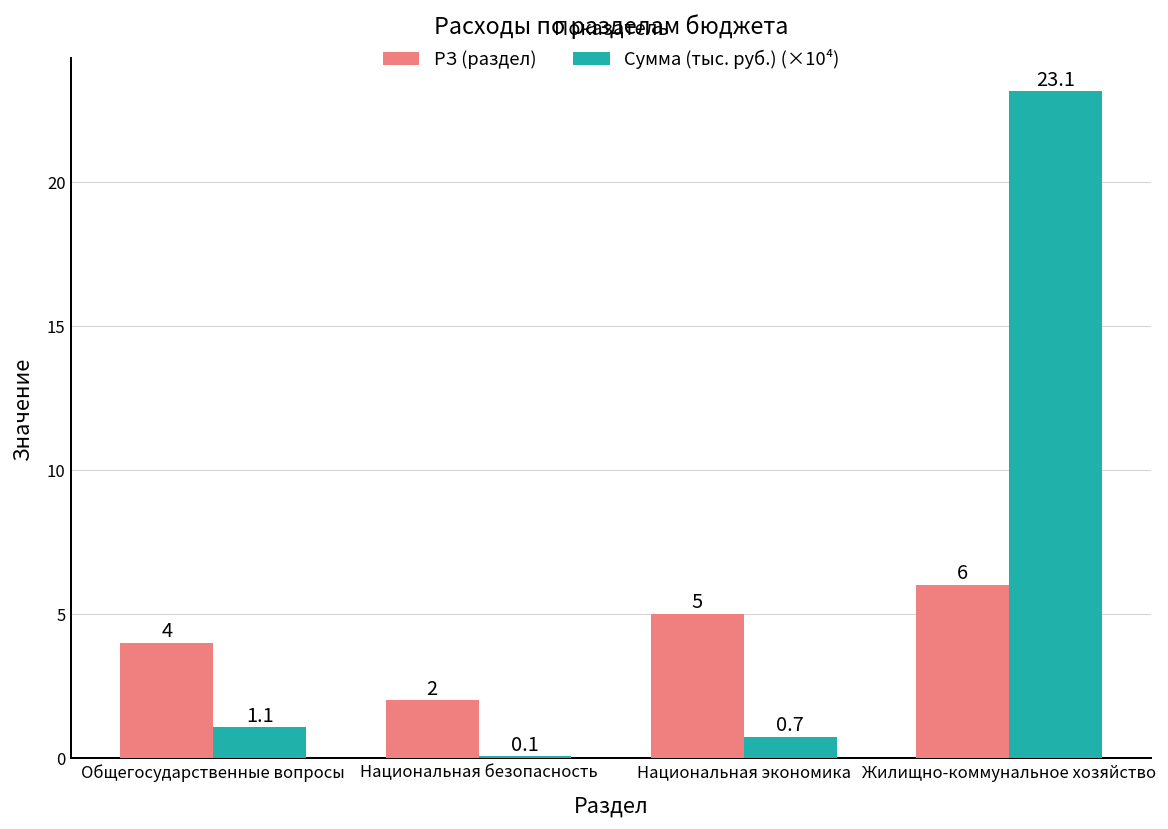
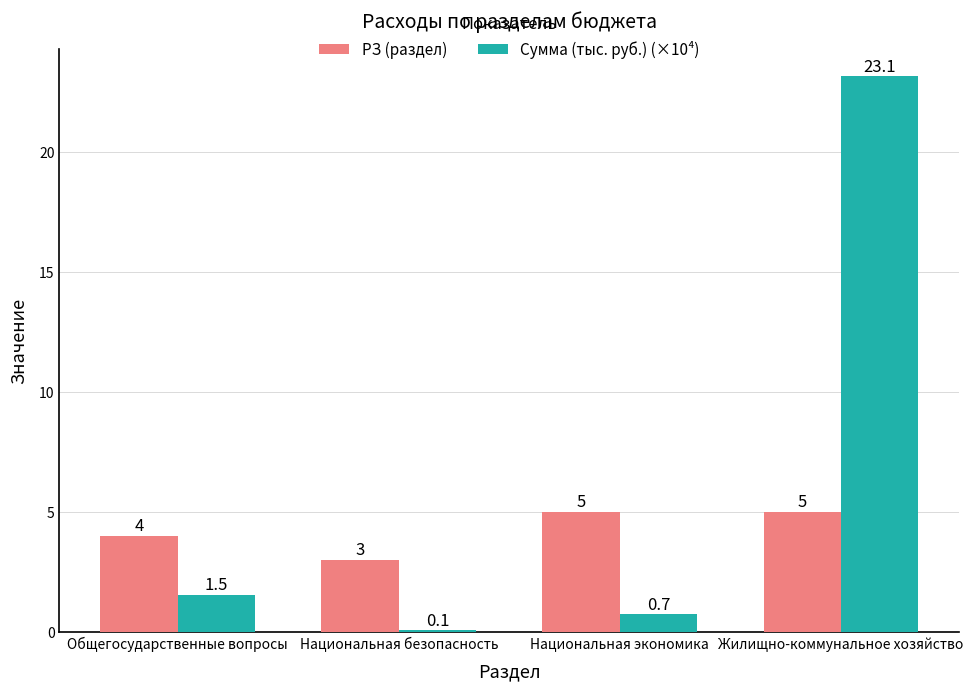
  {
    "РЗ (раздел)": {
      "Общегосударственные вопросы": 4,
-     "Национальная безопасность": 2,
+     "Национальная безопасность": 3,
      "Национальная экономика": 5,
-     "Жилищно-коммунальное хозяйство": 6
+     "Жилищно-коммунальное хозяйство": 5
    },
    "Сумма (тыс. руб.) (×10⁴)": {
-     "Общегосударственные вопросы": 1.1,
+     "Общегосударственные вопросы": 1.5,
      "Национальная безопасность": 0.1,
      "Национальная экономика": 0.7,
      "Жилищно-коммунальное хозяйство": 23.1
    }
  }
